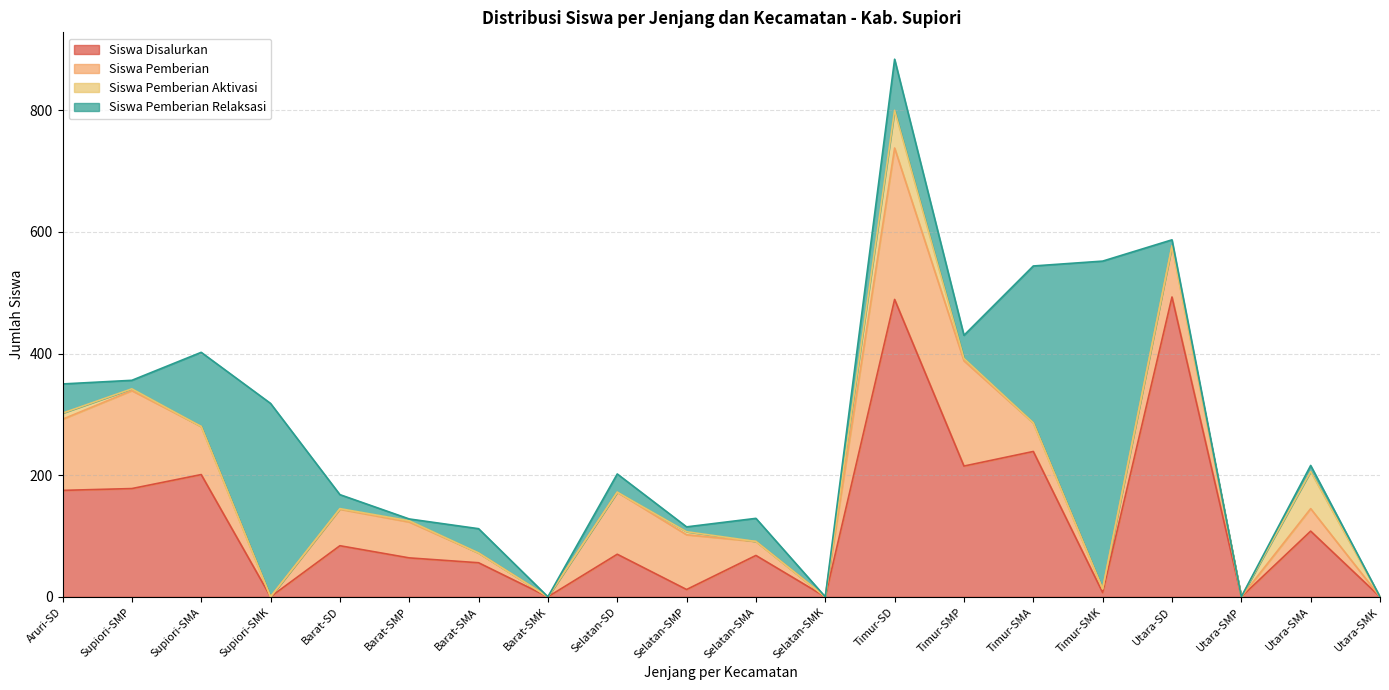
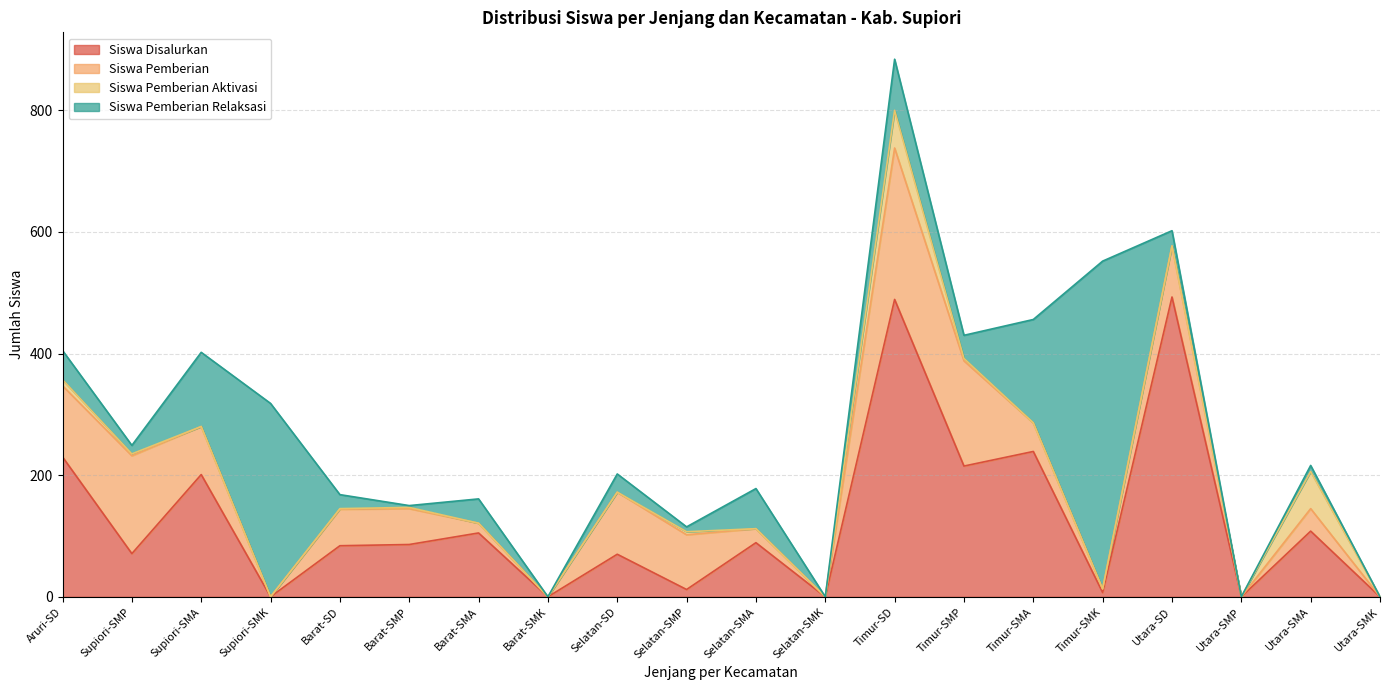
  {
    "Siswa Disalurkan": {
-     "Aruri-SD": 180,
-     "Supiori-SMP": 180,
+     "Aruri-SD": 230,
+     "Supiori-SMP": 70,
      "Supiori-SMA": 200,
      "Barat-SD": 80,
-     "Barat-SMP": 60,
-     "Barat-SMA": 60,
+     "Barat-SMP": 90,
+     "Barat-SMA": 110,
      "Selatan-SD": 70,
      "Selatan-SMP": 10,
-     "Selatan-SMA": 70,
+     "Selatan-SMA": 90,
      "Timur-SD": 490,
      "Timur-SMP": 220,
      "Timur-SMA": 240,
      "Timur-SMK": 10,
      "Utara-SD": 490,
      "Utara-SMA": 110
    },
    "Siswa Pemberian Relaksasi": {
      "Aruri-SD": 50,
      "Supiori-SMP": 10,
      "Supiori-SMA": 120,
      "Supiori-SMK": 320,
      "Barat-SD": 20,
      "Barat-SMA": 40,
      "Selatan-SD": 30,
      "Selatan-SMP": 10,
-     "Selatan-SMA": 40,
+     "Selatan-SMA": 70,
      "Timur-SD": 80,
      "Timur-SMP": 40,
-     "Timur-SMA": 260,
+     "Timur-SMA": 170,
      "Timur-SMK": 540,
-     "Utara-SD": 10,
+     "Utara-SD": 30,
      "Utara-SMA": 10
    }
  }
